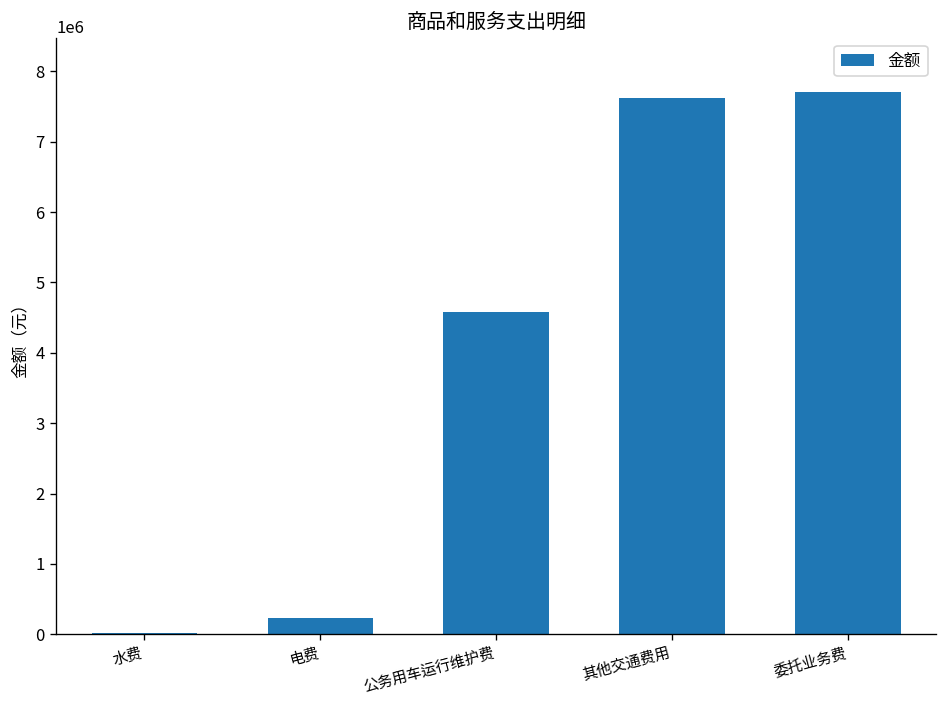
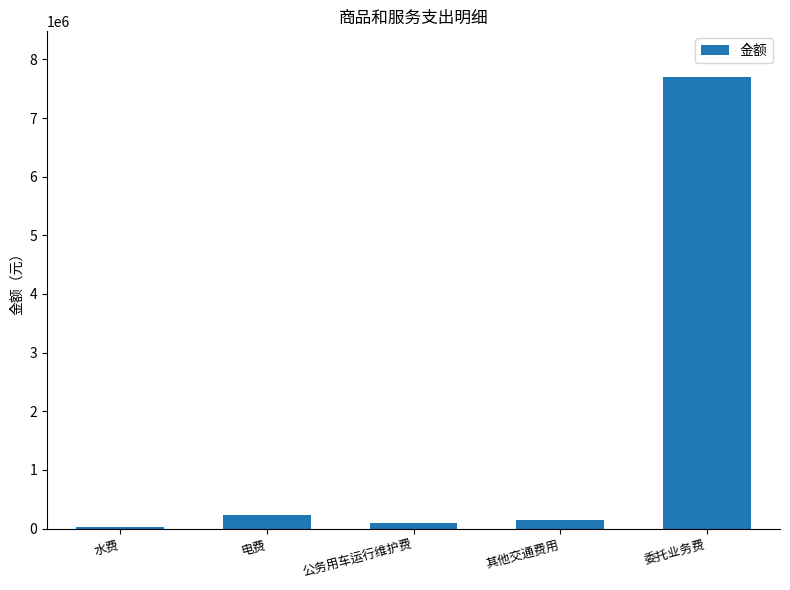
  {
    "电费": 200000,
-   "公务用车运行维护费": 4600000,
-   "其他交通费用": 7600000,
+   "公务用车运行维护费": 100000,
+   "其他交通费用": 100000,
    "委托业务费": 7700000
  }
